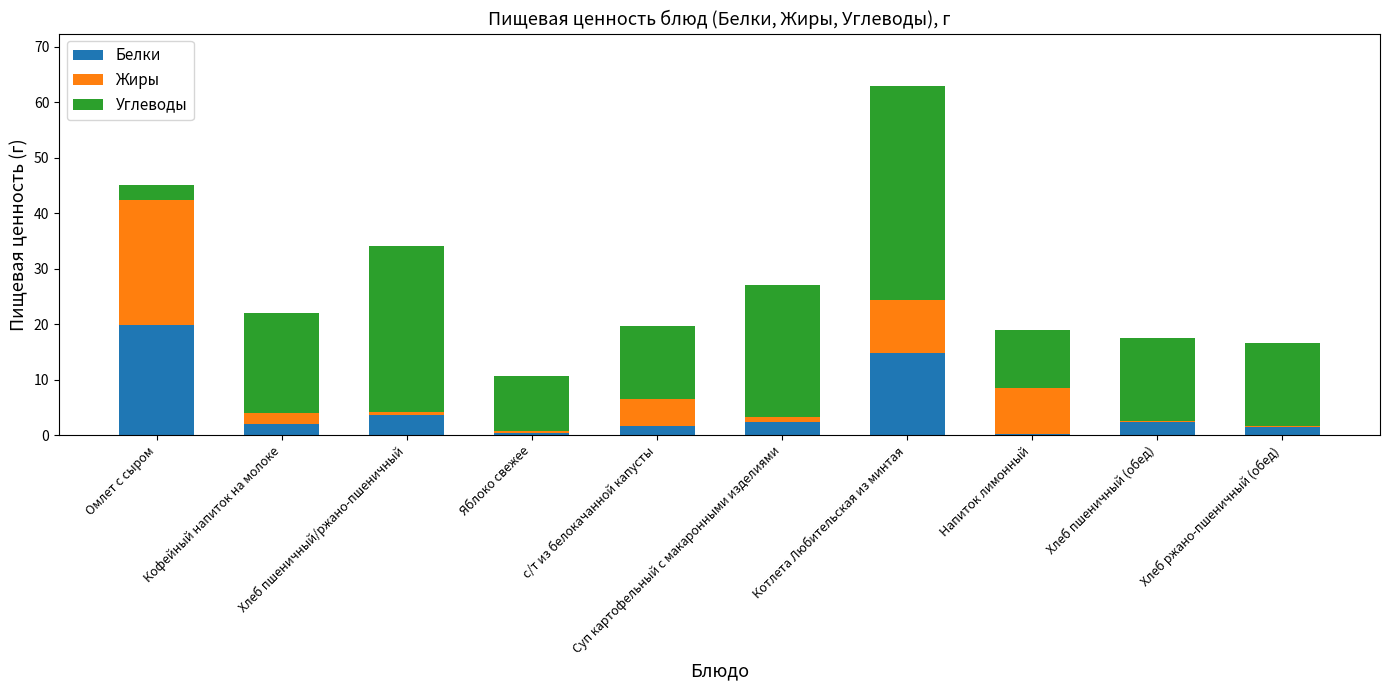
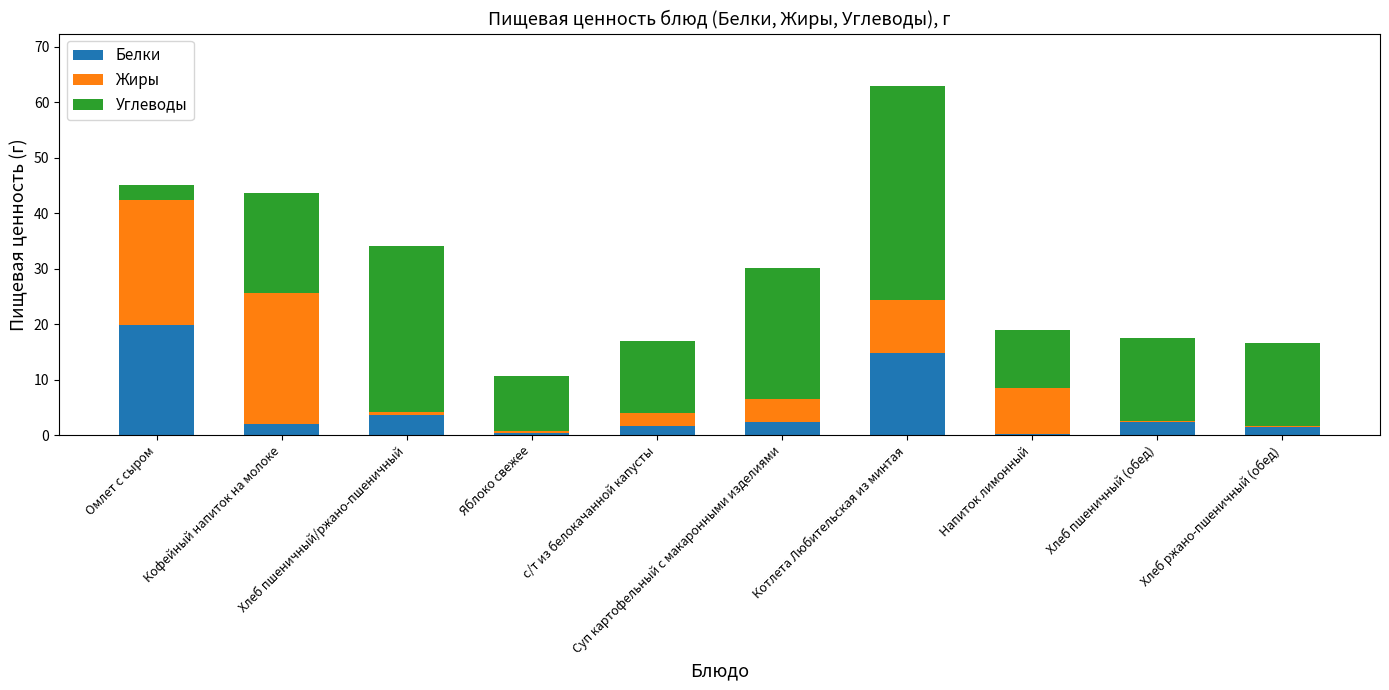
  {
    "Белки": {
      "Омлет с сыром": 20,
      "Кофейный напиток на молоке": 2,
      "Хлеб пшеничный/ржано-пшеничный": 4,
      "с/т из белокачанной капусты": 2,
      "Суп картофельный с макаронными изделиями": 2,
      "Котлета Любительская из минтая": 15,
      "Хлеб пшеничный (обед)": 2,
      "Хлеб ржано-пшеничный (обед)": 1
    },
    "Жиры": {
      "Омлет с сыром": 23,
-     "Кофейный напиток на молоке": 2,
+     "Кофейный напиток на молоке": 24,
      "Хлеб пшеничный/ржано-пшеничный": 0,
-     "с/т из белокачанной капусты": 5,
-     "Суп картофельный с макаронными изделиями": 1,
+     "с/т из белокачанной капусты": 2,
+     "Суп картофельный с макаронными изделиями": 4,
      "Котлета Любительская из минтая": 10,
      "Напиток лимонный": 8
    },
    "Углеводы": {
      "Омлет с сыром": 3,
      "Кофейный напиток на молоке": 18,
      "Хлеб пшеничный/ржано-пшеничный": 30,
      "Яблоко свежее": 10,
      "с/т из белокачанной капусты": 13,
      "Суп картофельный с макаронными изделиями": 24,
      "Котлета Любительская из минтая": 39,
      "Напиток лимонный": 10,
      "Хлеб пшеничный (обед)": 15,
      "Хлеб ржано-пшеничный (обед)": 15
    }
  }
